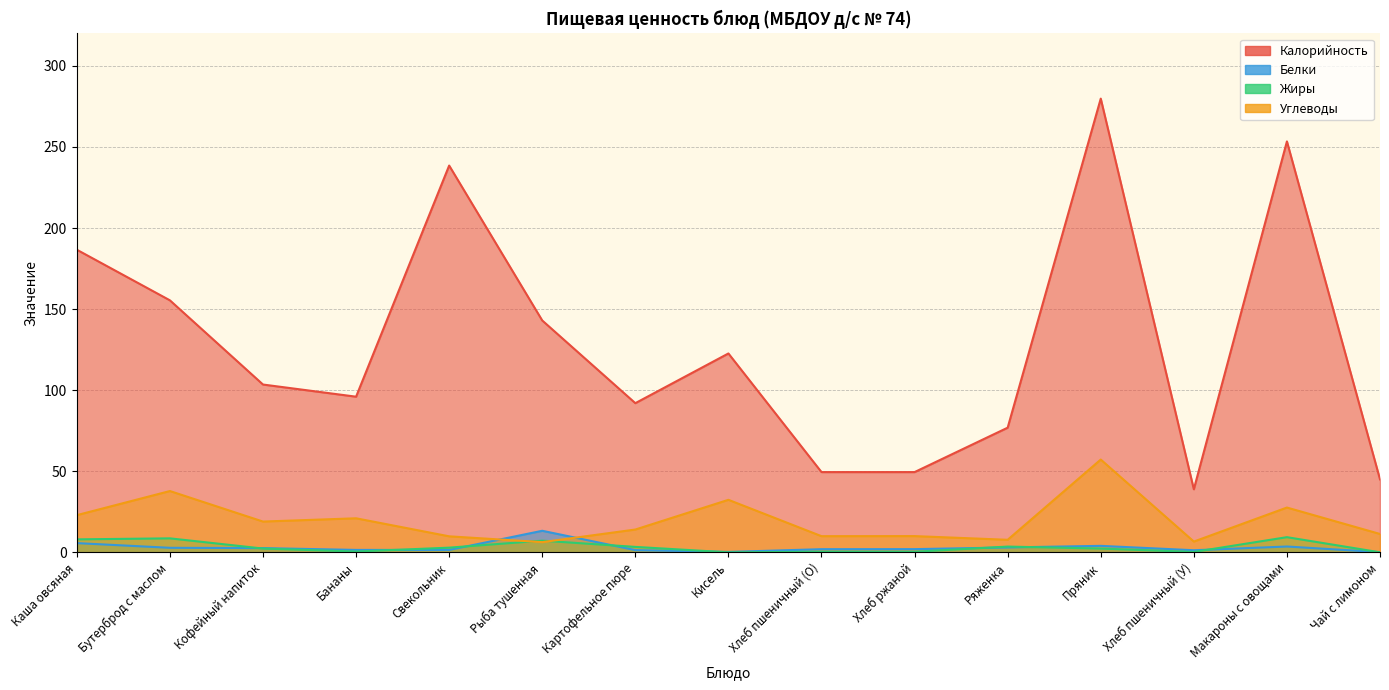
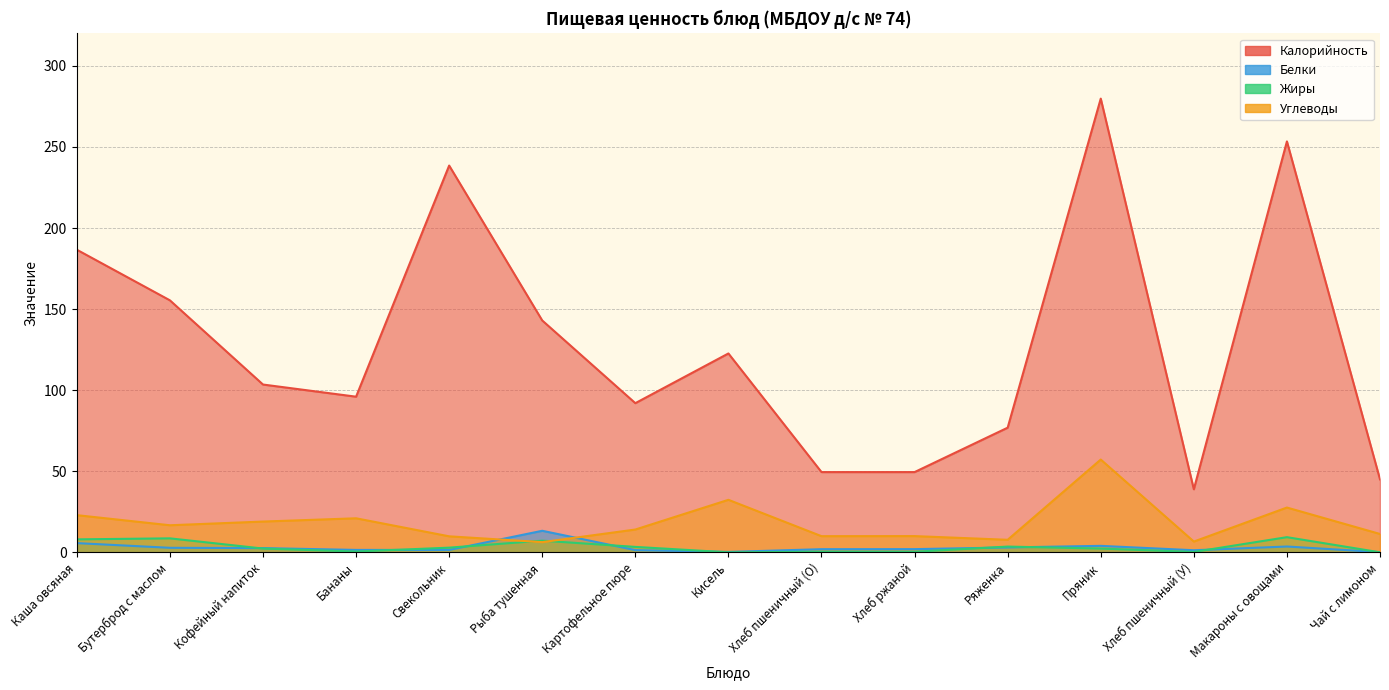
  {
    "Калорийность": {
      "Каша овсяная": 187,
      "Бутерброд с маслом": 155,
      "Кофейный напиток": 104,
      "Бананы": 96,
      "Свекольник": 239,
      "Рыба тушенная": 143,
      "Картофельное пюре": 92,
      "Кисель": 123,
      "Хлеб пшеничный (О)": 50,
      "Хлеб ржаной": 50,
      "Ряженка": 77,
      "Пряник": 280,
      "Хлеб пшеничный (У)": 39,
      "Макароны с овощами": 253,
      "Чай с лимоном": 45
    },
    "Белки": {
      "Каша овсяная": 6,
      "Бутерброд с маслом": 3,
      "Рыба тушенная": 13,
      "Картофельное пюре": 1,
      "Хлеб ржаной": 2,
      "Пряник": 4,
      "Макароны с овощами": 4
    },
    "Жиры": {
      "Каша овсяная": 8,
      "Бутерброд с маслом": 9,
      "Картофельное пюре": 3,
      "Хлеб ржаной": 0,
      "Пряник": 2,
      "Макароны с овощами": 9
    },
    "Углеводы": {
      "Каша овсяная": 23,
-     "Бутерброд с маслом": 38,
+     "Бутерброд с маслом": 17,
      "Кофейный напиток": 19,
      "Бананы": 21,
      "Свекольник": 10,
      "Картофельное пюре": 14,
      "Кисель": 32,
      "Хлеб пшеничный (О)": 10,
      "Хлеб ржаной": 10,
      "Ряженка": 8,
      "Пряник": 57,
      "Хлеб пшеничный (У)": 7,
      "Макароны с овощами": 28,
      "Чай с лимоном": 11
    }
  }
